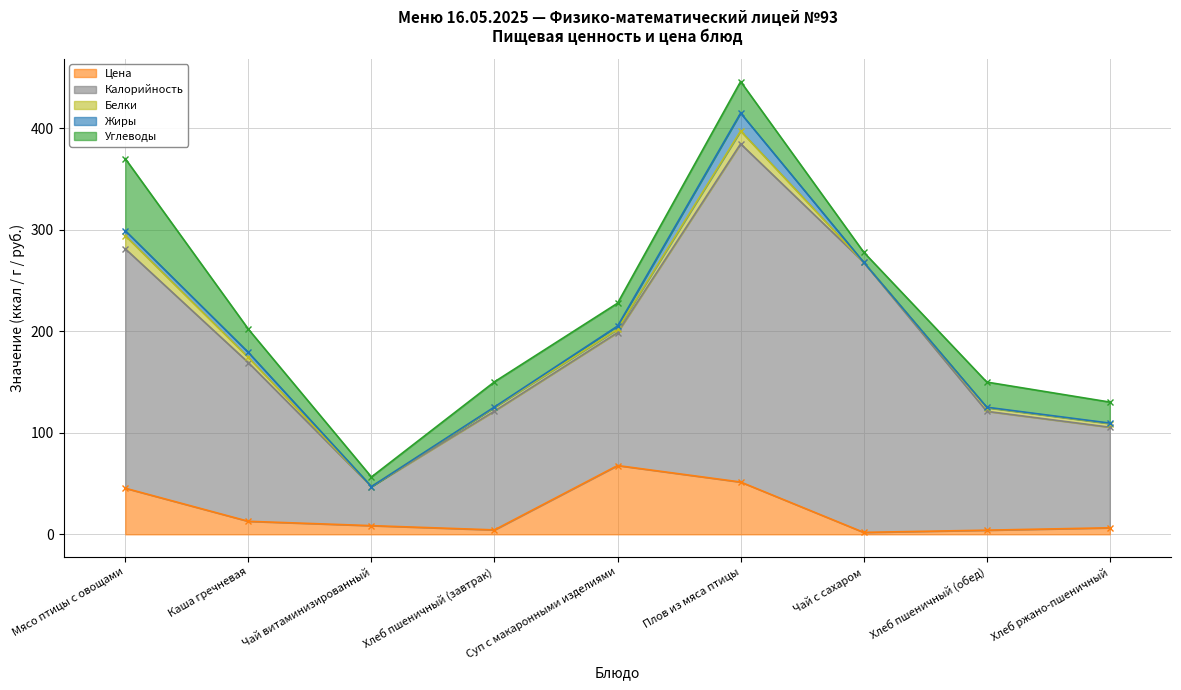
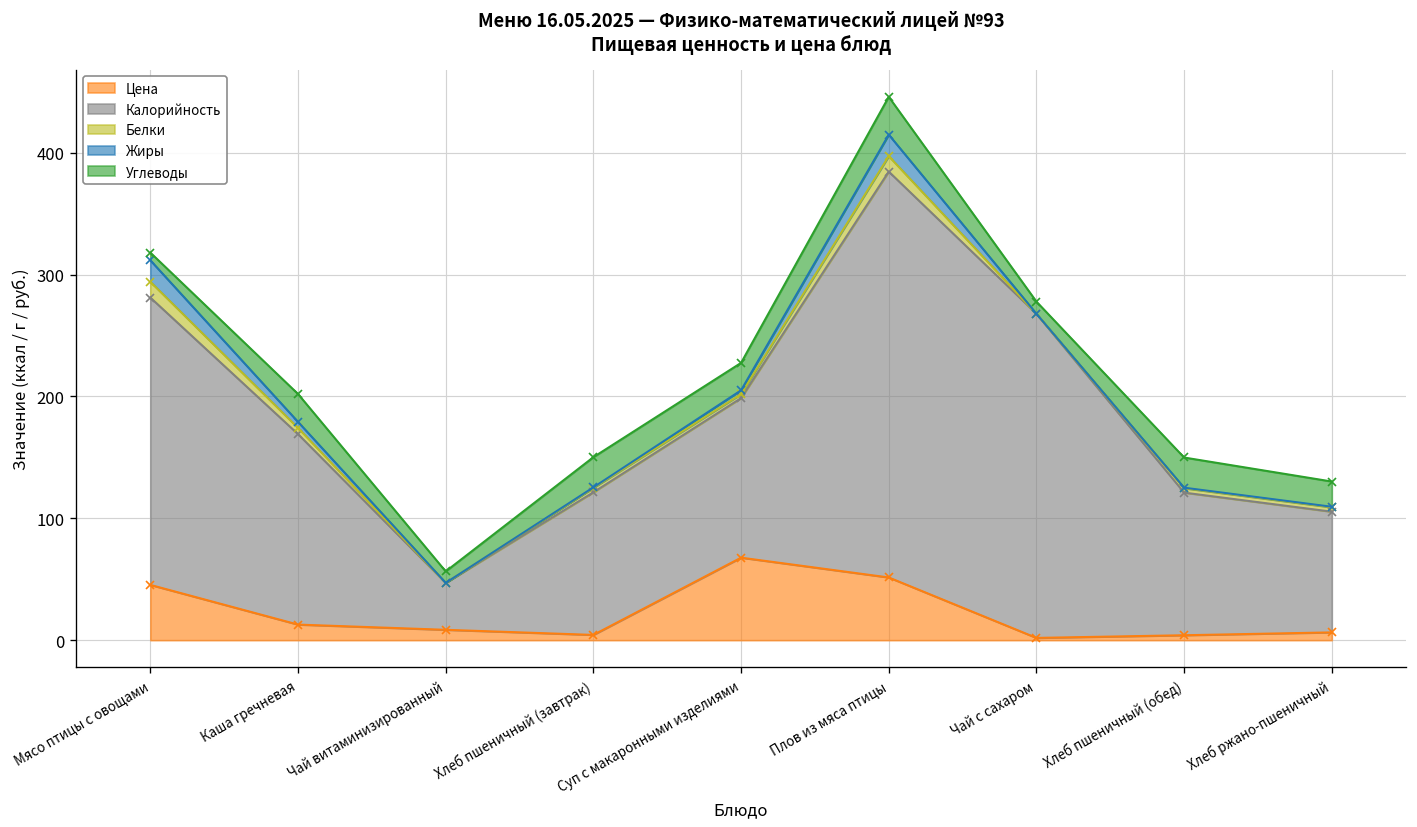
  {
    "Цена": {
      "Мясо птицы с овощами": 45,
      "Каша гречневая": 13,
      "Чай витаминизированный": 9,
      "Хлеб пшеничный (завтрак)": 4,
      "Суп с макаронными изделиями": 68,
      "Плов из мяса птицы": 51,
      "Чай с сахаром": 2,
      "Хлеб пшеничный (обед)": 4,
      "Хлеб ржано-пшеничный": 6
    },
    "Калорийность": {
      "Мясо птицы с овощами": 236,
      "Каша гречневая": 156,
      "Хлеб пшеничный (завтрак)": 117,
      "Суп с макаронными изделиями": 131,
      "Плов из мяса птицы": 333,
      "Хлеб пшеничный (обед)": 117,
      "Хлеб ржано-пшеничный": 99
    },
    "Белки": {
      "Мясо птицы с овощами": 13,
      "Каша гречневая": 5,
      "Суп с макаронными изделиями": 3,
      "Плов из мяса птицы": 13
    },
    "Жиры": {
-     "Мясо птицы с овощами": 5,
+     "Мясо птицы с овощами": 18,
      "Каша гречневая": 5,
      "Суп с макаронными изделиями": 3,
      "Плов из мяса птицы": 18
    },
    "Углеводы": {
-     "Мясо птицы с овощами": 71,
+     "Мясо птицы с овощами": 6,
      "Каша гречневая": 23,
      "Чай витаминизированный": 9,
      "Хлеб пшеничный (завтрак)": 25,
      "Суп с макаронными изделиями": 23,
      "Плов из мяса птицы": 31,
      "Чай с сахаром": 10,
      "Хлеб пшеничный (обед)": 25,
      "Хлеб ржано-пшеничный": 21
    }
  }
